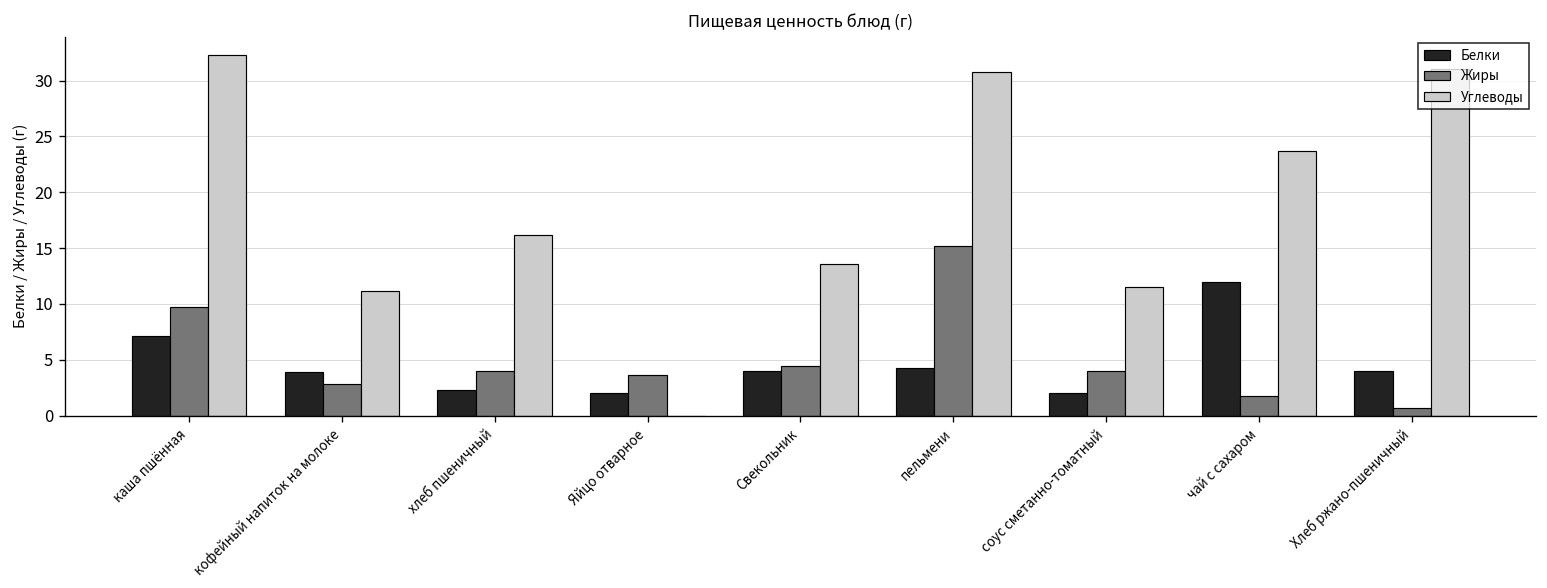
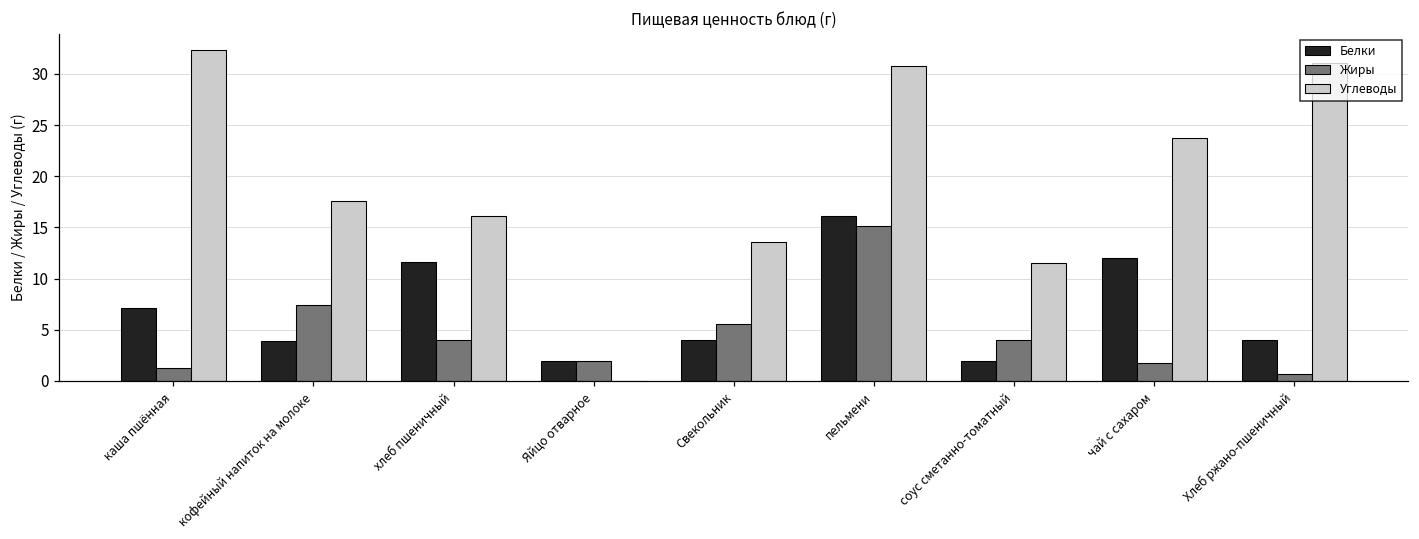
  {
    "Белки": {
      "каша пшённая": 7,
      "кофейный напиток на молоке": 4,
-     "хлеб пшеничный": 2,
+     "хлеб пшеничный": 12,
      "Яйцо отварное": 2,
      "Свекольник": 4,
-     "пельмени": 4,
+     "пельмени": 16,
      "соус сметанно-томатный": 2,
      "чай с сахаром": 12,
      "Хлеб ржано-пшеничный": 4
    },
    "Жиры": {
-     "каша пшённая": 10,
-     "кофейный напиток на молоке": 3,
+     "каша пшённая": 1,
+     "кофейный напиток на молоке": 7,
      "хлеб пшеничный": 4,
-     "Яйцо отварное": 4,
-     "Свекольник": 4,
+     "Яйцо отварное": 2,
+     "Свекольник": 6,
      "пельмени": 15,
      "соус сметанно-томатный": 4,
      "чай с сахаром": 2,
      "Хлеб ржано-пшеничный": 1
    },
    "Углеводы": {
      "каша пшённая": 32,
-     "кофейный напиток на молоке": 11,
+     "кофейный напиток на молоке": 18,
      "хлеб пшеничный": 16,
      "Яйцо отварное": 0,
      "Свекольник": 14,
      "пельмени": 31,
      "соус сметанно-томатный": 12,
      "чай с сахаром": 24
    }
  }
